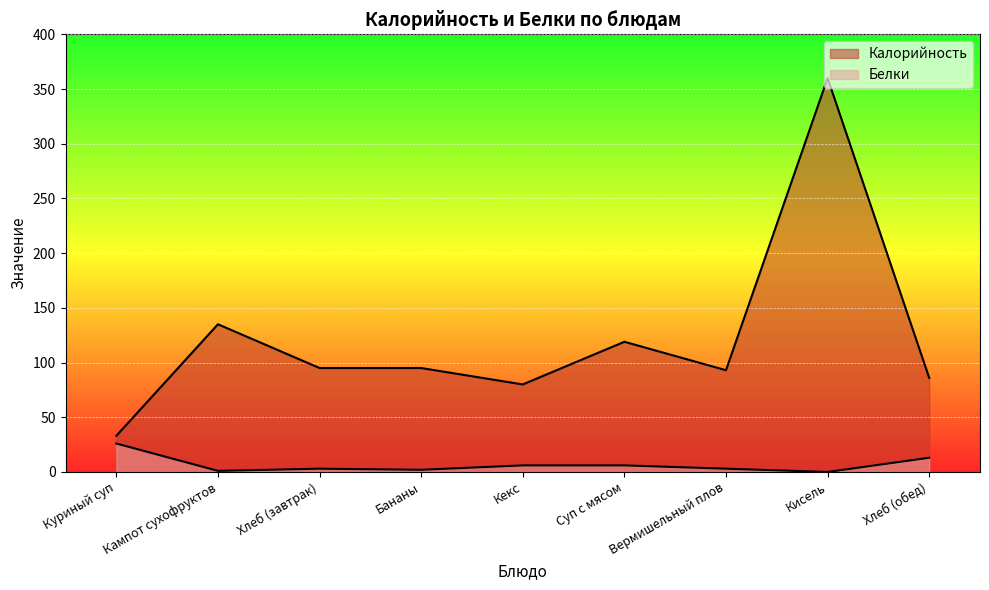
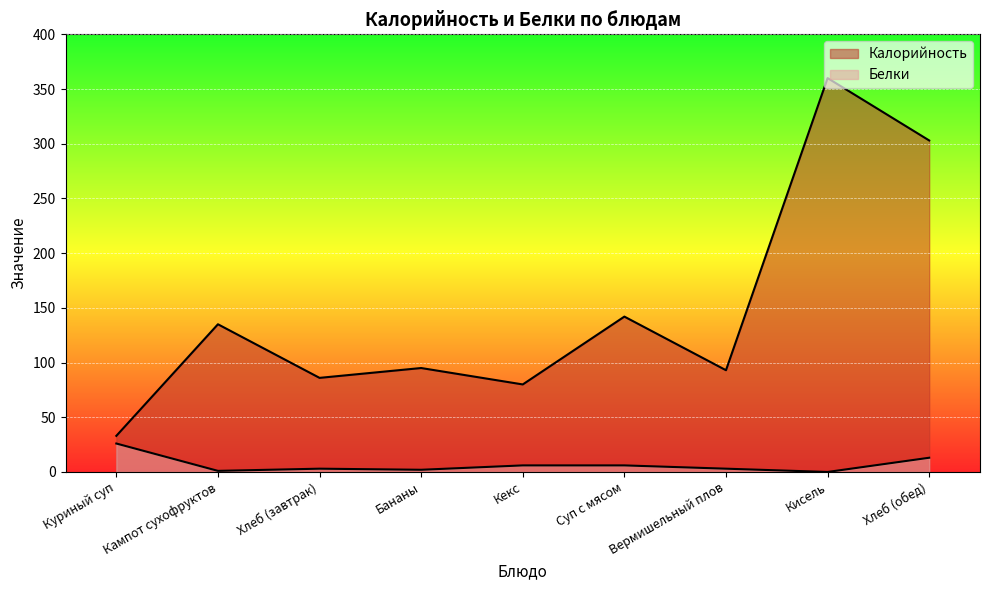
  {
    "Калорийность": {
      "Куриный суп": 33,
      "Кампот сухофруктов": 135,
-     "Хлеб (завтрак)": 95,
+     "Хлеб (завтрак)": 86,
      "Бананы": 95,
      "Кекс": 80,
-     "Суп с мясом": 119,
+     "Суп с мясом": 142,
      "Вермишельный плов": 93,
-     "Хлеб (обед)": 86
+     "Хлеб (обед)": 303
    },
    "Белки": {
      "Куриный суп": 26,
      "Кампот сухофруктов": 1,
      "Хлеб (завтрак)": 3,
      "Бананы": 2,
      "Кекс": 6,
      "Суп с мясом": 6,
      "Вермишельный плов": 3,
      "Кисель": 0,
      "Хлеб (обед)": 13
    }
  }
